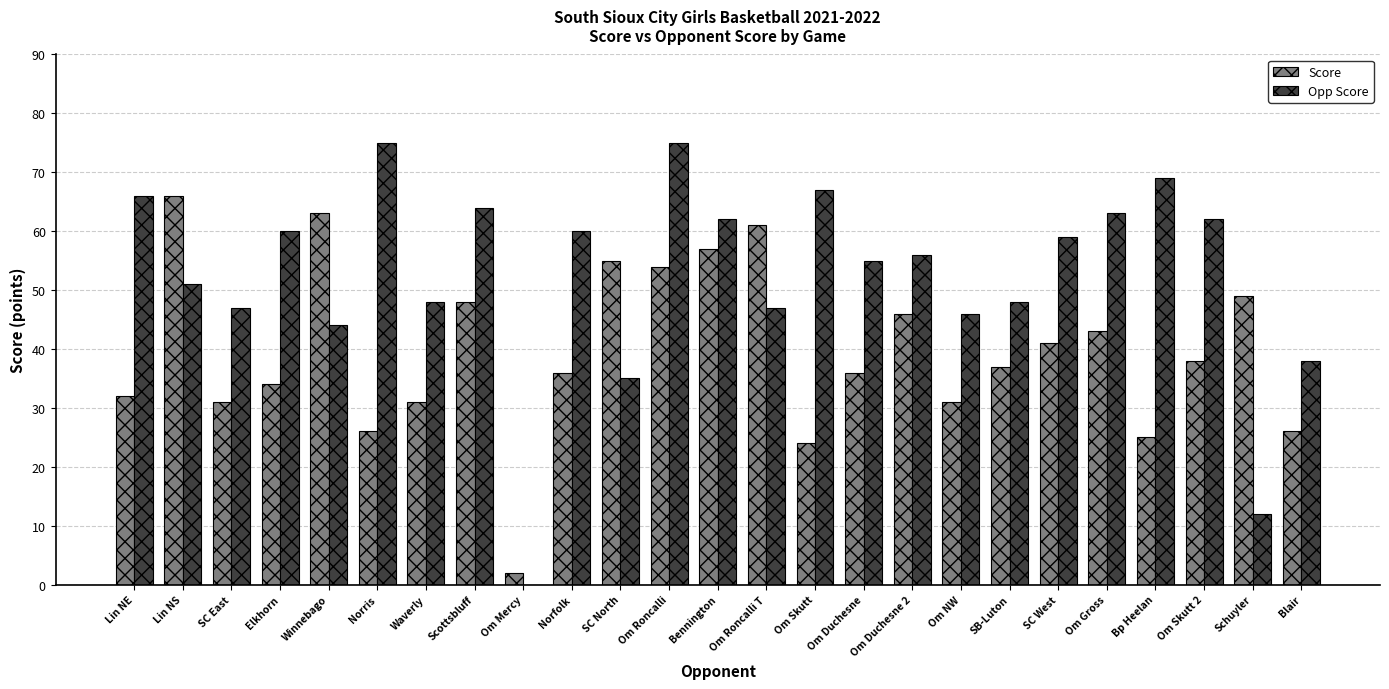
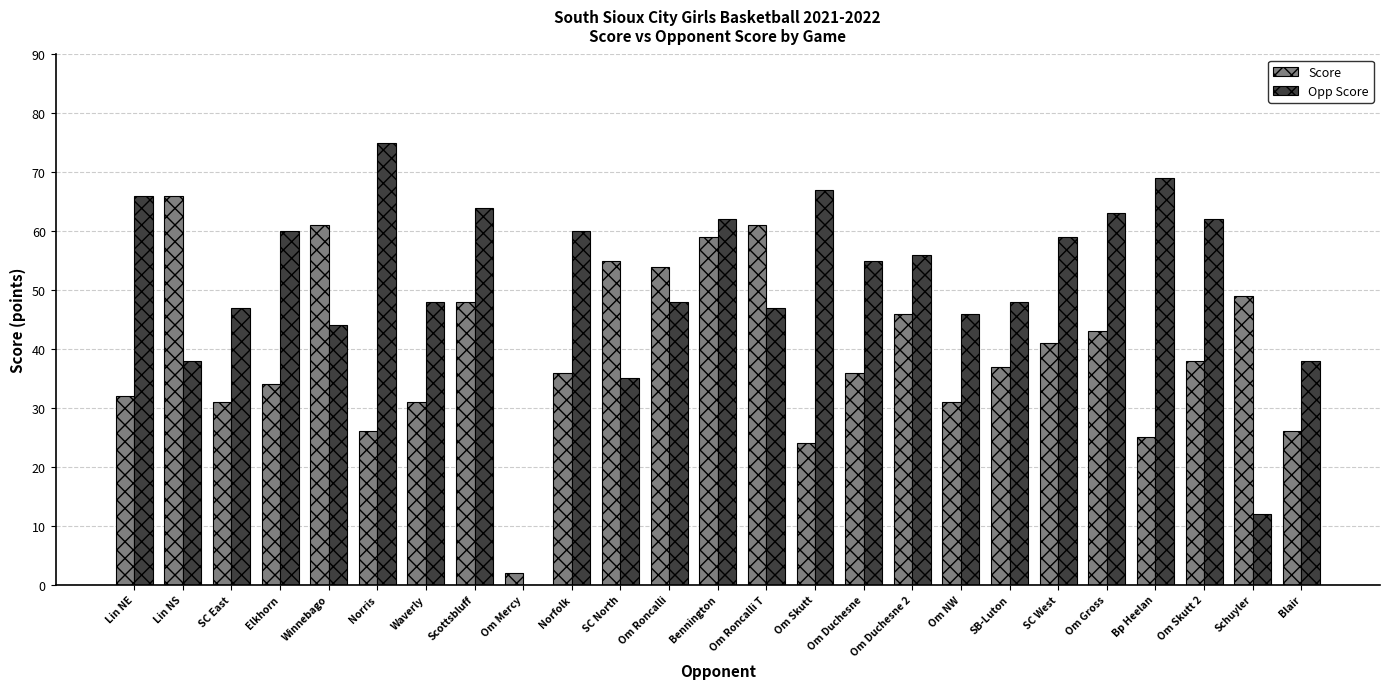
  {
    "Score": {
      "Lin NE": 32,
      "Lin NS": 66,
      "SC East": 31,
      "Elkhorn": 34,
-     "Winnebago": 63,
+     "Winnebago": 61,
      "Norris": 26,
      "Waverly": 31,
      "Scottsbluff": 48,
      "Om Mercy": 2,
      "Norfolk": 36,
      "SC North": 55,
      "Om Roncalli": 54,
-     "Bennington": 57,
+     "Bennington": 59,
      "Om Roncalli T": 61,
      "Om Skutt": 24,
      "Om Duchesne": 36,
      "Om Duchesne 2": 46,
      "Om NW": 31,
      "SB-Luton": 37,
      "SC West": 41,
      "Om Gross": 43,
      "Bp Heelan": 25,
      "Om Skutt 2": 38,
      "Schuyler": 49,
      "Blair": 26
    },
    "Opp Score": {
      "Lin NE": 66,
-     "Lin NS": 51,
+     "Lin NS": 38,
      "SC East": 47,
      "Elkhorn": 60,
      "Winnebago": 44,
      "Norris": 75,
      "Waverly": 48,
      "Scottsbluff": 64,
      "Om Mercy": 0,
      "Norfolk": 60,
      "SC North": 35,
-     "Om Roncalli": 75,
+     "Om Roncalli": 48,
      "Bennington": 62,
      "Om Roncalli T": 47,
      "Om Skutt": 67,
      "Om Duchesne": 55,
      "Om Duchesne 2": 56,
      "Om NW": 46,
      "SB-Luton": 48,
      "SC West": 59,
      "Om Gross": 63,
      "Bp Heelan": 69,
      "Om Skutt 2": 62,
      "Schuyler": 12,
      "Blair": 38
    }
  }
